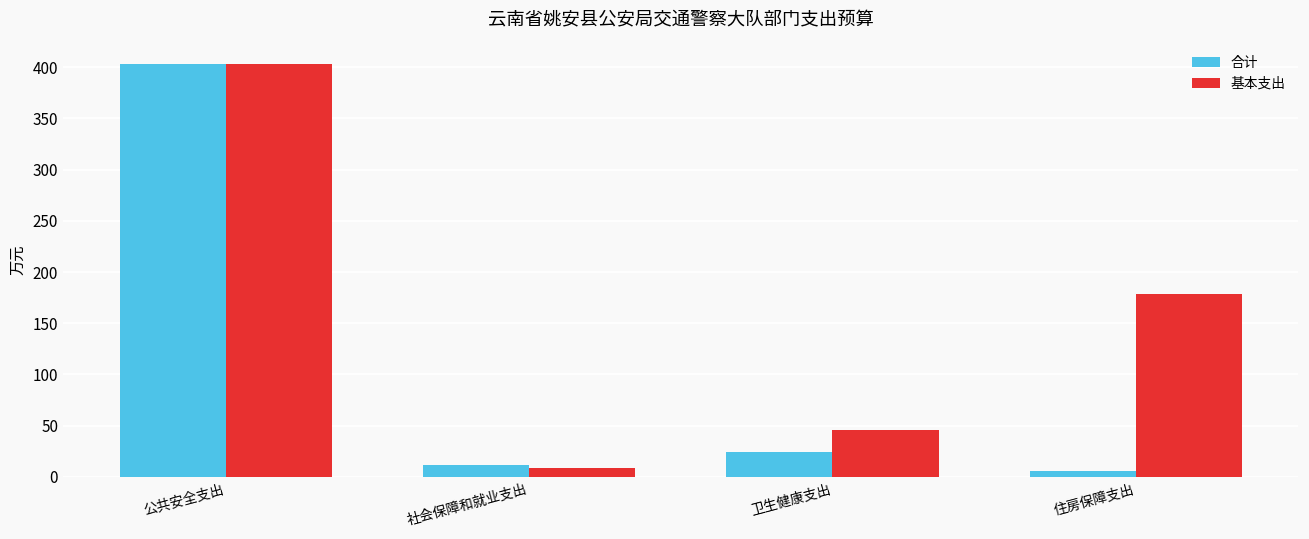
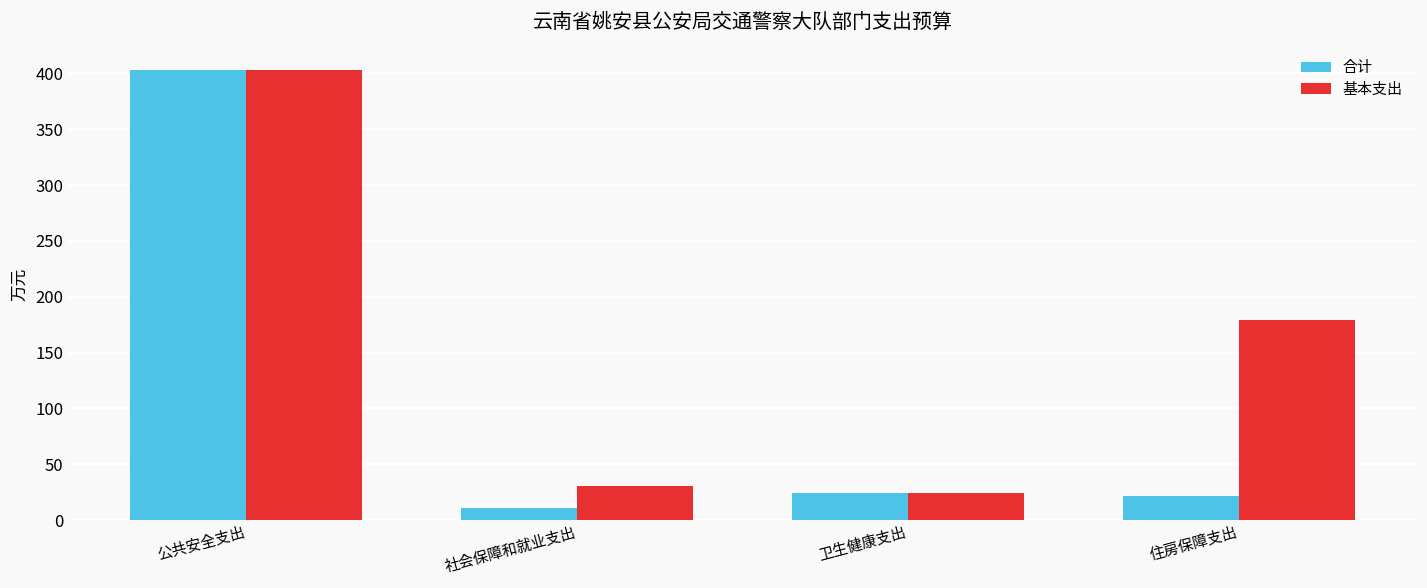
  {
    "合计": {
      "公共安全支出": 400,
      "社会保障和就业支出": 10,
      "卫生健康支出": 20,
-     "住房保障支出": 10
+     "住房保障支出": 20
    },
    "基本支出": {
      "公共安全支出": 400,
-     "社会保障和就业支出": 10,
-     "卫生健康支出": 50,
+     "社会保障和就业支出": 30,
+     "卫生健康支出": 20,
      "住房保障支出": 180
    }
  }
